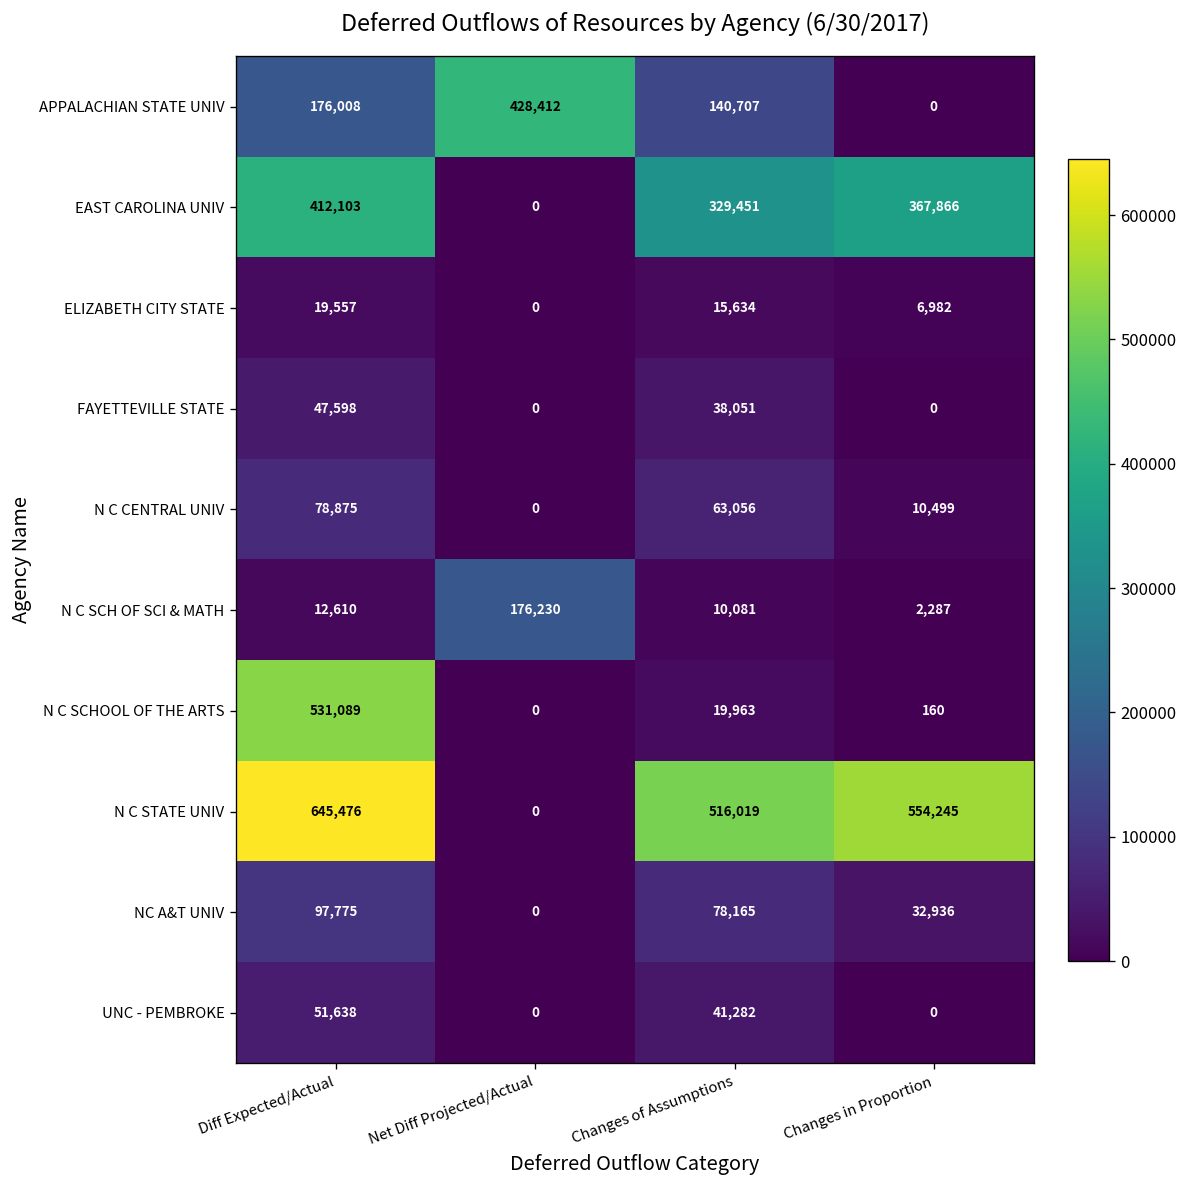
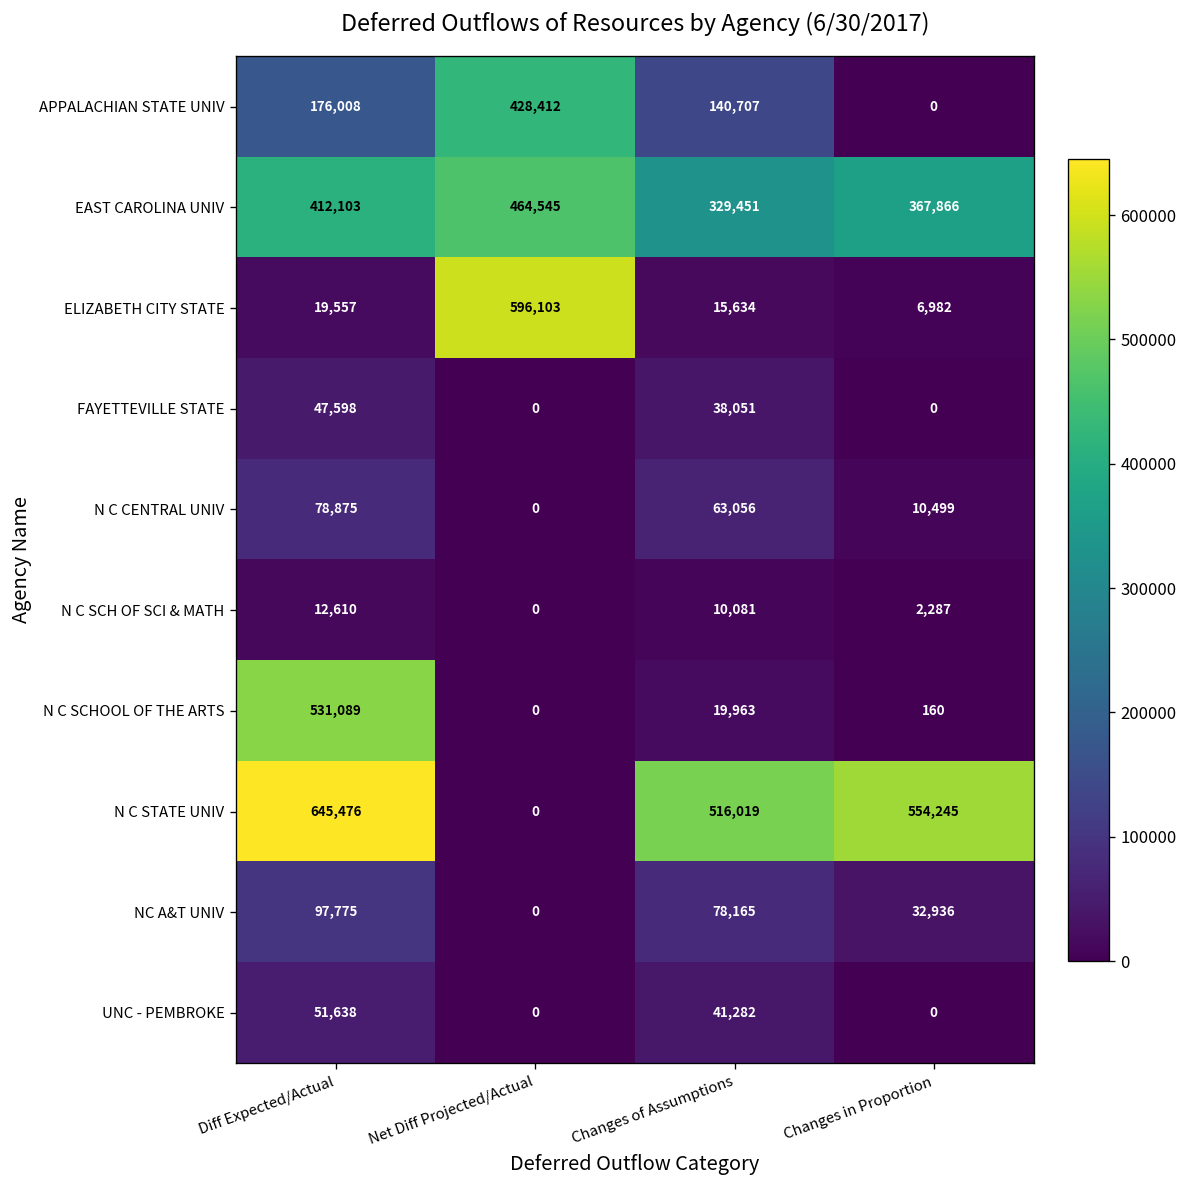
  {
    "APPALACHIAN STATE UNIV": {
      "Diff Expected/Actual": "176,008",
      "Net Diff Projected/Actual": "428,412",
      "Changes of Assumptions": "140,707",
      "Changes in Proportion": "0"
    },
    "EAST CAROLINA UNIV": {
      "Diff Expected/Actual": "412,103",
-     "Net Diff Projected/Actual": "0",
+     "Net Diff Projected/Actual": "464,545",
      "Changes of Assumptions": "329,451",
      "Changes in Proportion": "367,866"
    },
    "ELIZABETH CITY STATE": {
      "Diff Expected/Actual": "19,557",
-     "Net Diff Projected/Actual": "0",
+     "Net Diff Projected/Actual": "596,103",
      "Changes of Assumptions": "15,634",
      "Changes in Proportion": "6,982"
    },
    "FAYETTEVILLE STATE": {
      "Diff Expected/Actual": "47,598",
      "Net Diff Projected/Actual": "0",
      "Changes of Assumptions": "38,051",
      "Changes in Proportion": "0"
    },
    "N C CENTRAL UNIV": {
      "Diff Expected/Actual": "78,875",
      "Net Diff Projected/Actual": "0",
      "Changes of Assumptions": "63,056",
      "Changes in Proportion": "10,499"
    },
    "N C SCH OF SCI & MATH": {
      "Diff Expected/Actual": "12,610",
-     "Net Diff Projected/Actual": "176,230",
+     "Net Diff Projected/Actual": "0",
      "Changes of Assumptions": "10,081",
      "Changes in Proportion": "2,287"
    },
    "N C SCHOOL OF THE ARTS": {
      "Diff Expected/Actual": "531,089",
      "Net Diff Projected/Actual": "0",
      "Changes of Assumptions": "19,963",
      "Changes in Proportion": "160"
    },
    "N C STATE UNIV": {
      "Diff Expected/Actual": "645,476",
      "Net Diff Projected/Actual": "0",
      "Changes of Assumptions": "516,019",
      "Changes in Proportion": "554,245"
    },
    "NC A&T UNIV": {
      "Diff Expected/Actual": "97,775",
      "Net Diff Projected/Actual": "0",
      "Changes of Assumptions": "78,165",
      "Changes in Proportion": "32,936"
    },
    "UNC - PEMBROKE": {
      "Diff Expected/Actual": "51,638",
      "Net Diff Projected/Actual": "0",
      "Changes of Assumptions": "41,282",
      "Changes in Proportion": "0"
    }
  }
